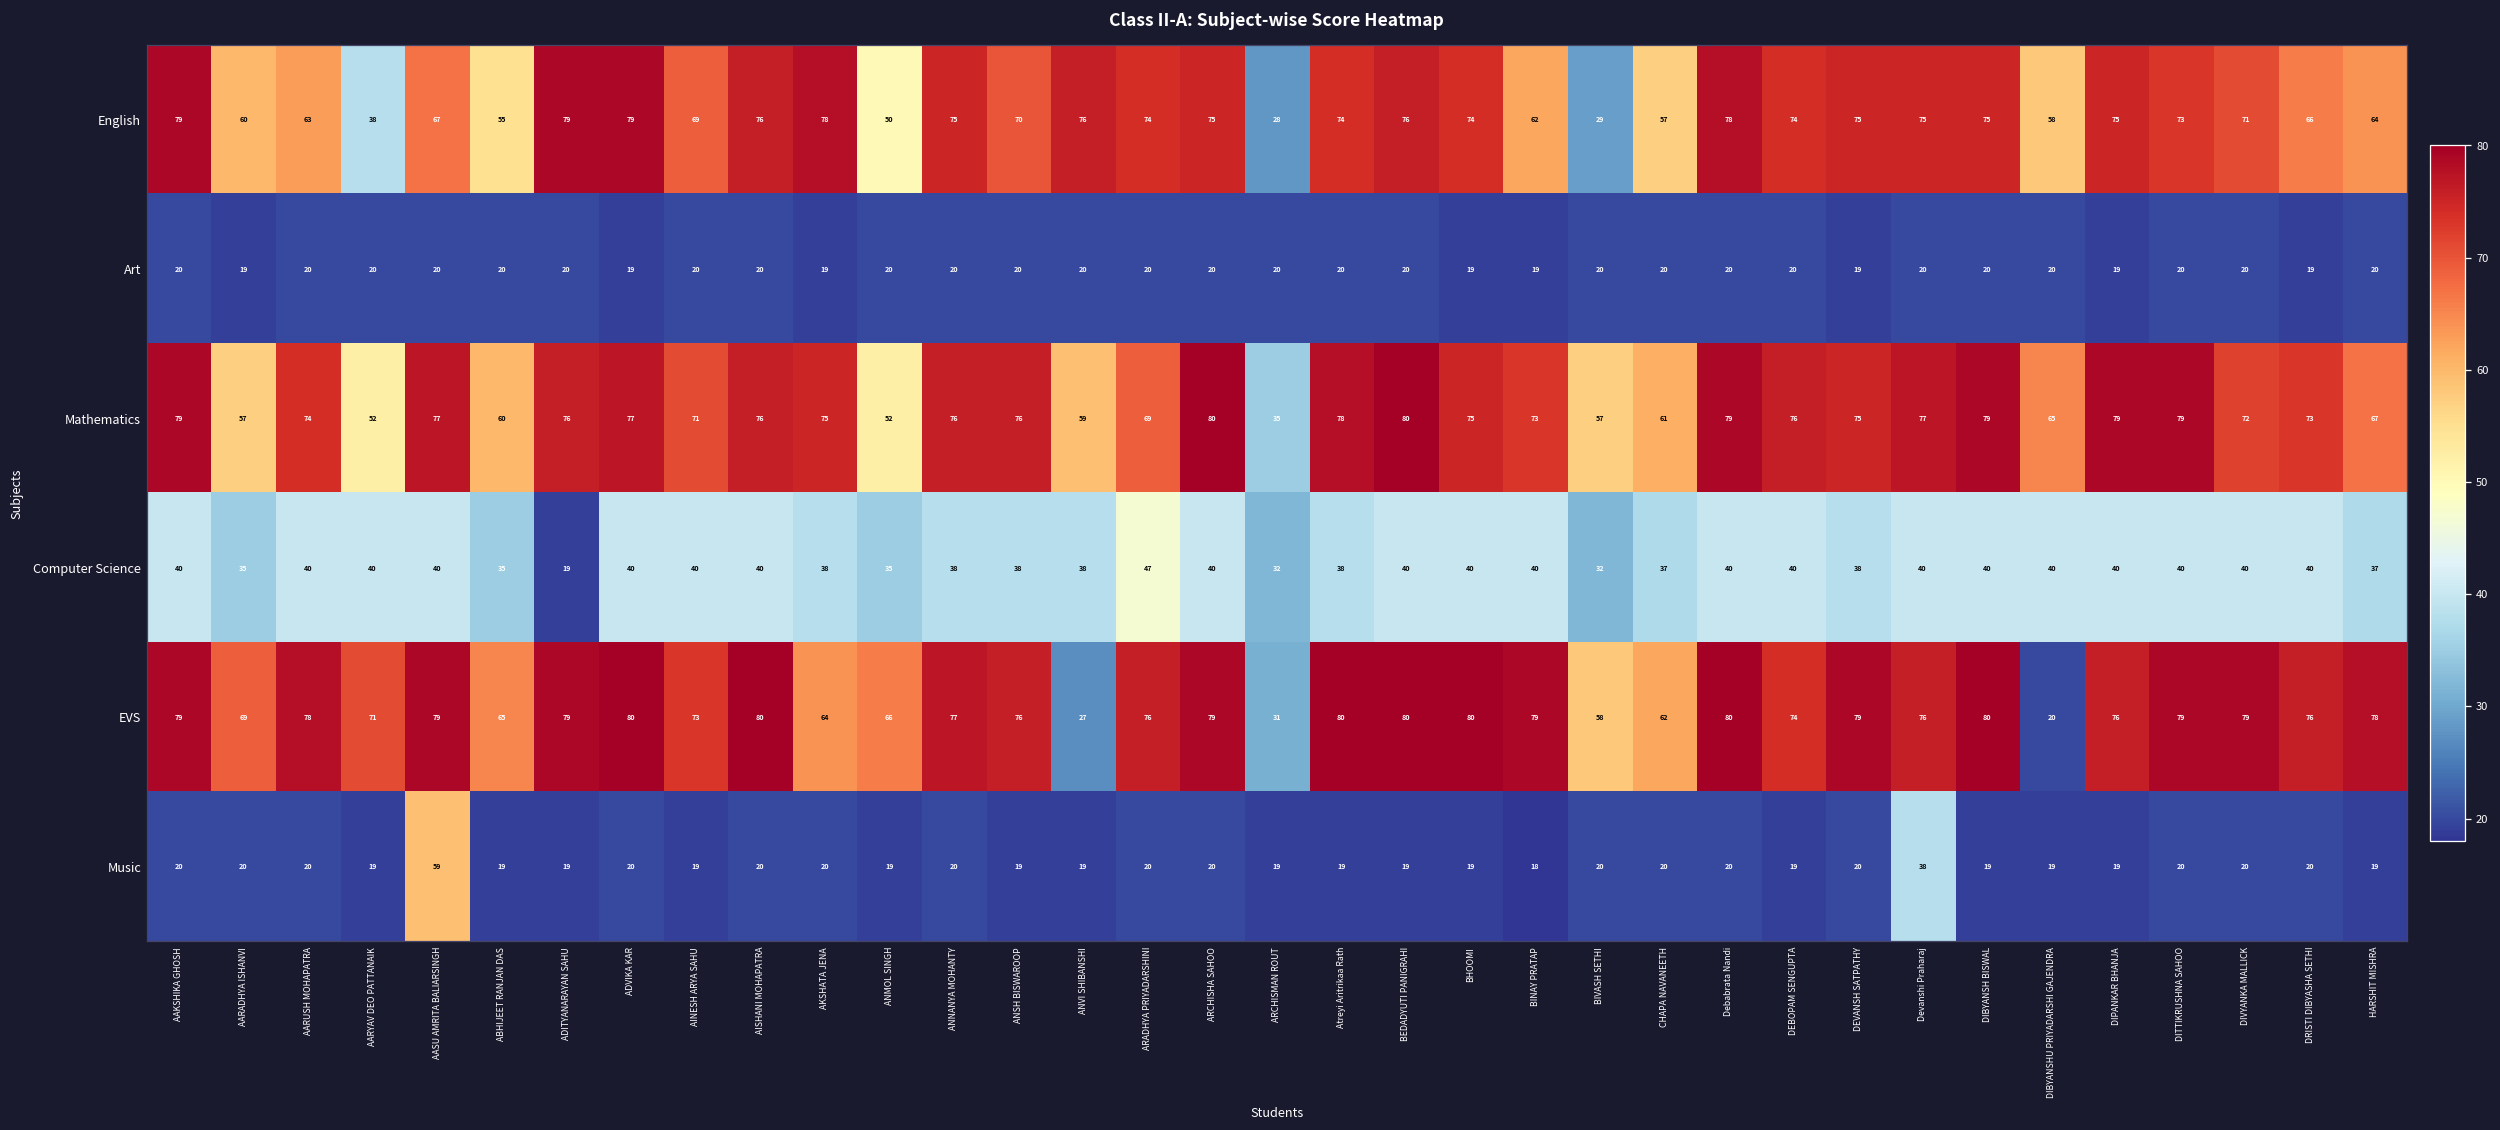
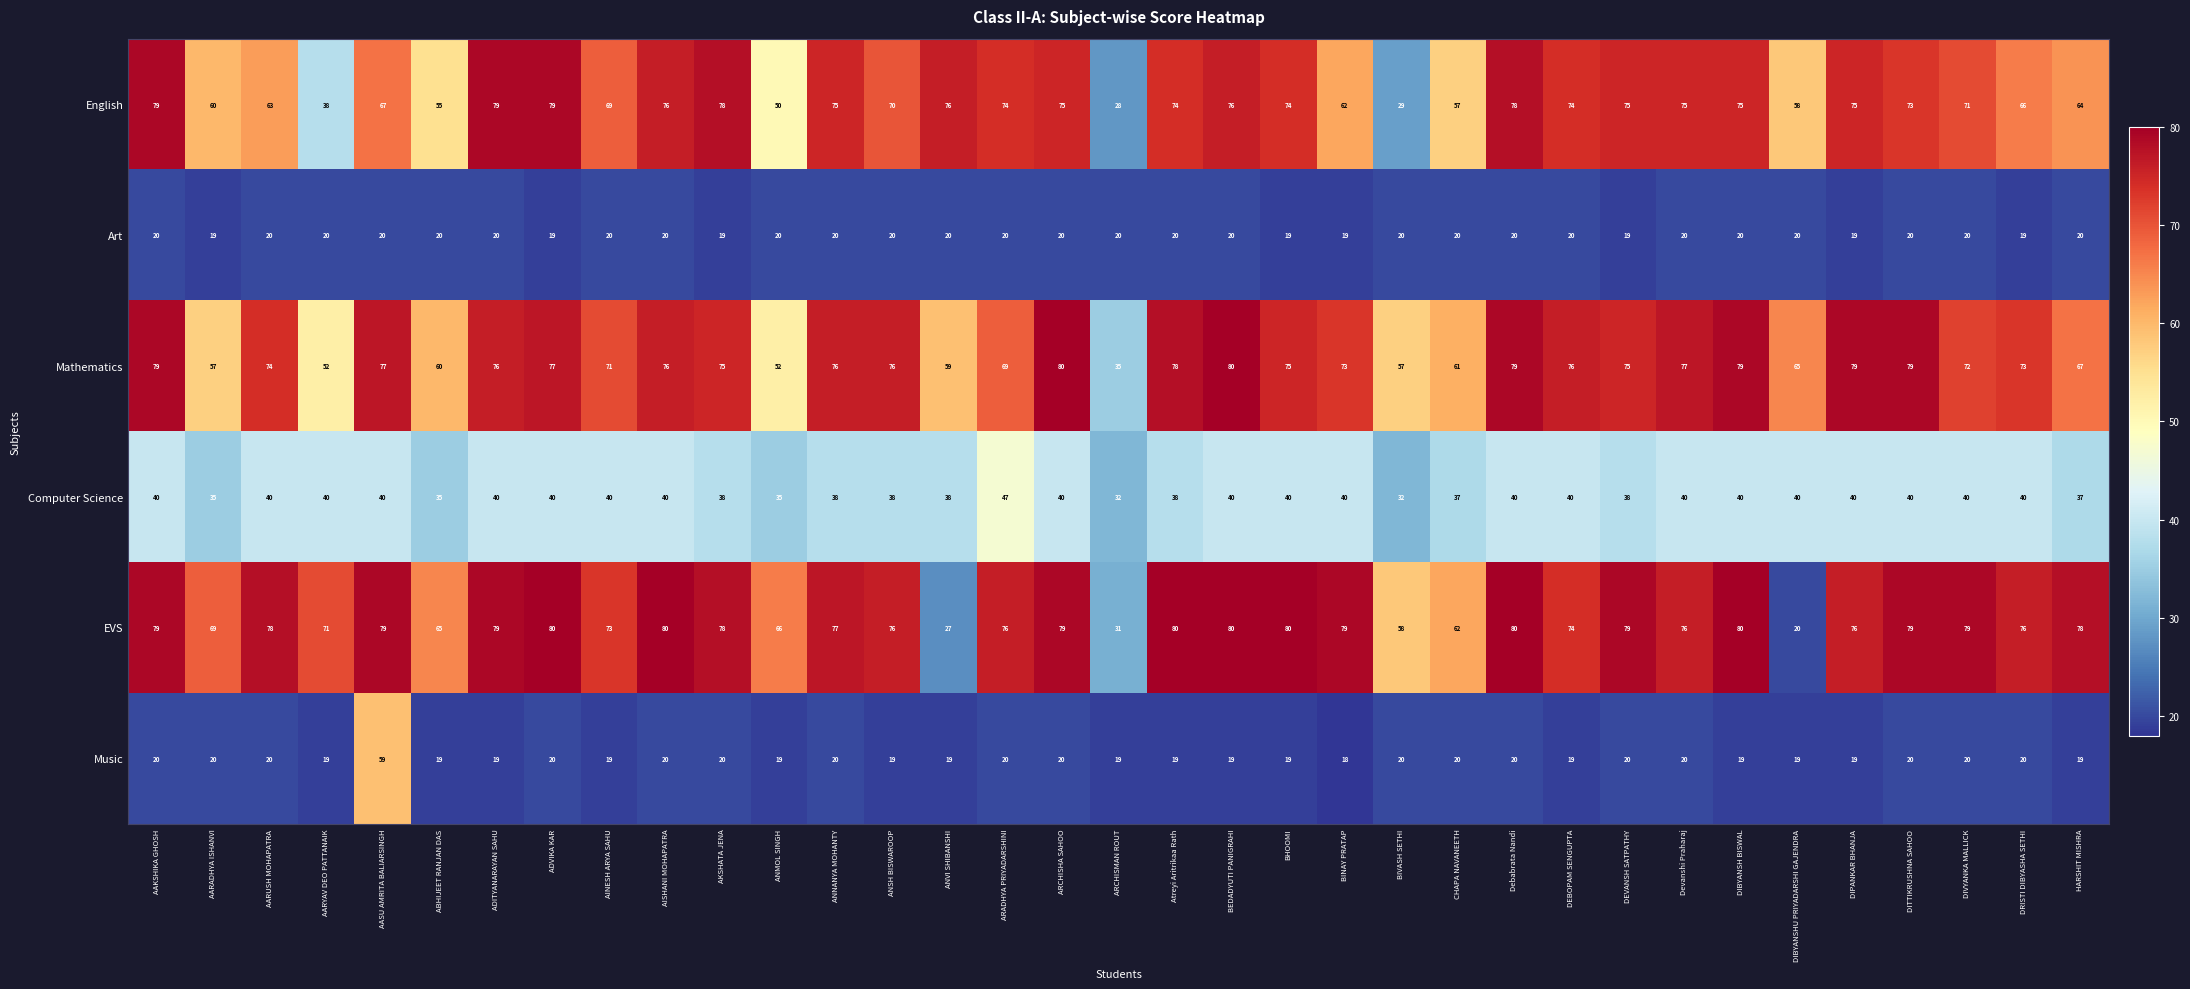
  {
    "Computer Science": {
      "AAKSHIKA GHOSH": 40,
      "AARADHYA ISHANVI": 35,
      "AARUSH MOHAPATRA": 40,
      "AARYAV DEO PATTANAIK": 40,
      "AASU AMRITA BALIARSINGH": 40,
      "ABHIJEET RANJAN DAS": 35,
-     "ADITYANARAYAN SAHU": 19,
+     "ADITYANARAYAN SAHU": 40,
      "ADVIKA KAR": 40,
      "AINESH ARYA SAHU": 40,
      "AISHANI MOHAPATRA": 40,
      "AKSHATA JENA": 38,
      "ANMOL SINGH": 35,
      "ANNANYA MOHANTY": 38,
      "ANSH BISWAROOP": 38,
      "ANVI SHIBANSHI": 38,
      "ARADHYA PRIYADARSHINI": 47,
      "ARCHISHA SAHOO": 40,
      "ARCHISMAN ROUT": 32,
      "Atreyi Aritrikaa Rath": 38,
      "BEDADYUTI PANIGRAHI": 40,
      "BHOOMI": 40,
      "BINAY PRATAP": 40,
      "BIVASH SETHI": 32,
      "CHAPA NAVANEETH": 37,
      "Debabrata Nandi": 40,
      "DEBOPAM SENGUPTA": 40,
      "DEVANSH SATPATHY": 38,
      "Devanshi Praharaj": 40,
      "DIBYANSH BISWAL": 40,
      "DIBYANSHU PRIYADARSHI GAJENDRA": 40,
      "DIPANKAR BHANJA": 40,
      "DITTIKRUSHNA SAHOO": 40,
      "DIVYANKA MALLICK": 40,
      "DRISTI DIBYASHA SETHI": 40,
      "HARSHIT MISHRA": 37
    },
    "EVS": {
      "AAKSHIKA GHOSH": 79,
      "AARADHYA ISHANVI": 69,
      "AARUSH MOHAPATRA": 78,
      "AARYAV DEO PATTANAIK": 71,
      "AASU AMRITA BALIARSINGH": 79,
      "ABHIJEET RANJAN DAS": 65,
      "ADITYANARAYAN SAHU": 79,
      "ADVIKA KAR": 80,
      "AINESH ARYA SAHU": 73,
      "AISHANI MOHAPATRA": 80,
-     "AKSHATA JENA": 64,
+     "AKSHATA JENA": 78,
      "ANMOL SINGH": 66,
      "ANNANYA MOHANTY": 77,
      "ANSH BISWAROOP": 76,
      "ANVI SHIBANSHI": 27,
      "ARADHYA PRIYADARSHINI": 76,
      "ARCHISHA SAHOO": 79,
      "ARCHISMAN ROUT": 31,
      "Atreyi Aritrikaa Rath": 80,
      "BEDADYUTI PANIGRAHI": 80,
      "BHOOMI": 80,
      "BINAY PRATAP": 79,
      "BIVASH SETHI": 58,
      "CHAPA NAVANEETH": 62,
      "Debabrata Nandi": 80,
      "DEBOPAM SENGUPTA": 74,
      "DEVANSH SATPATHY": 79,
      "Devanshi Praharaj": 76,
      "DIBYANSH BISWAL": 80,
      "DIBYANSHU PRIYADARSHI GAJENDRA": 20,
      "DIPANKAR BHANJA": 76,
      "DITTIKRUSHNA SAHOO": 79,
      "DIVYANKA MALLICK": 79,
      "DRISTI DIBYASHA SETHI": 76,
      "HARSHIT MISHRA": 78
    },
    "Music": {
      "AAKSHIKA GHOSH": 20,
      "AARADHYA ISHANVI": 20,
      "AARUSH MOHAPATRA": 20,
      "AARYAV DEO PATTANAIK": 19,
      "AASU AMRITA BALIARSINGH": 59,
      "ABHIJEET RANJAN DAS": 19,
      "ADITYANARAYAN SAHU": 19,
      "ADVIKA KAR": 20,
      "AINESH ARYA SAHU": 19,
      "AISHANI MOHAPATRA": 20,
      "AKSHATA JENA": 20,
      "ANMOL SINGH": 19,
      "ANNANYA MOHANTY": 20,
      "ANSH BISWAROOP": 19,
      "ANVI SHIBANSHI": 19,
      "ARADHYA PRIYADARSHINI": 20,
      "ARCHISHA SAHOO": 20,
      "ARCHISMAN ROUT": 19,
      "Atreyi Aritrikaa Rath": 19,
      "BEDADYUTI PANIGRAHI": 19,
      "BHOOMI": 19,
      "BINAY PRATAP": 18,
      "BIVASH SETHI": 20,
      "CHAPA NAVANEETH": 20,
      "Debabrata Nandi": 20,
      "DEBOPAM SENGUPTA": 19,
      "DEVANSH SATPATHY": 20,
-     "Devanshi Praharaj": 38,
+     "Devanshi Praharaj": 20,
      "DIBYANSH BISWAL": 19,
      "DIBYANSHU PRIYADARSHI GAJENDRA": 19,
      "DIPANKAR BHANJA": 19,
      "DITTIKRUSHNA SAHOO": 20,
      "DIVYANKA MALLICK": 20,
      "DRISTI DIBYASHA SETHI": 20,
      "HARSHIT MISHRA": 19
    }
  }
